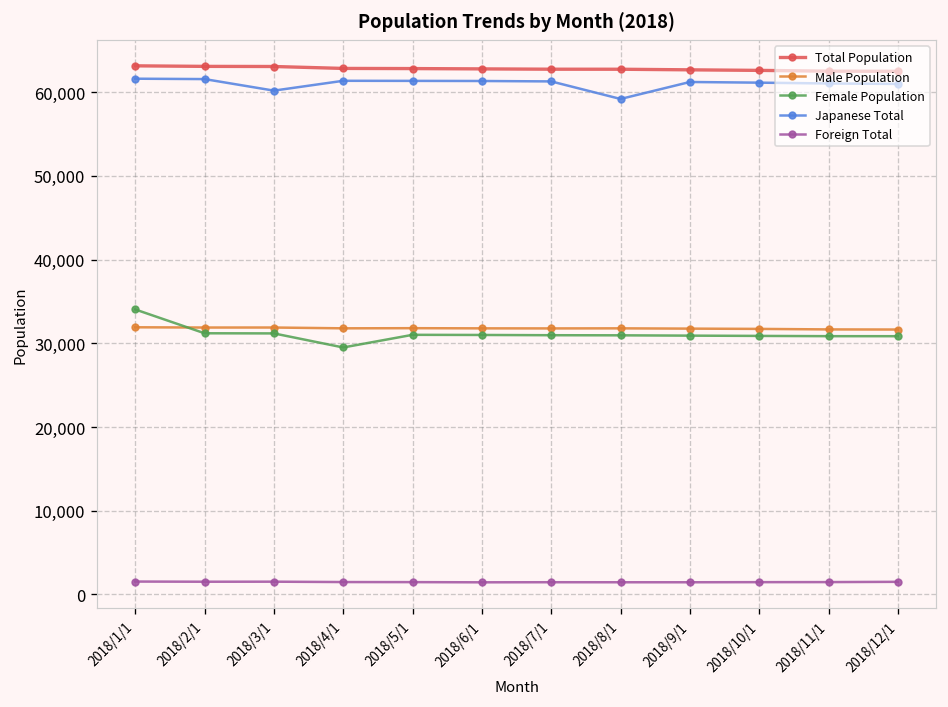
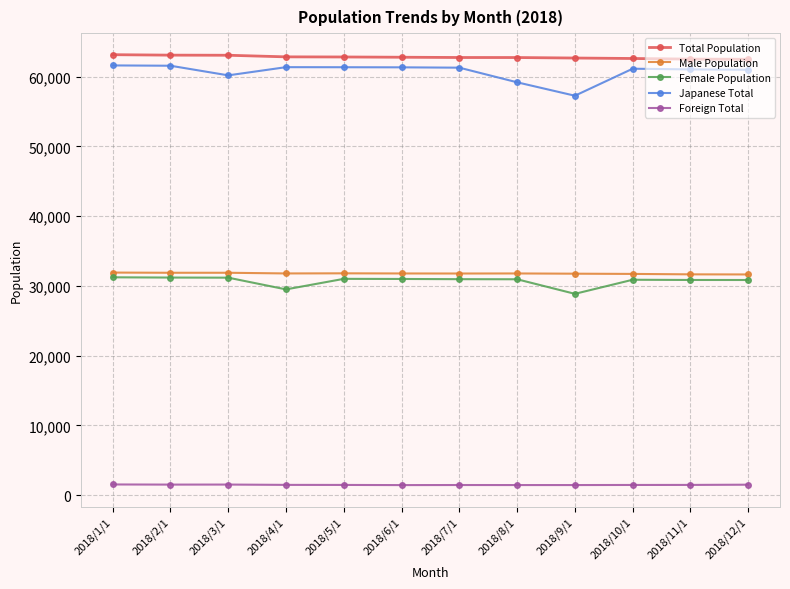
  {
    "Female Population": {
-     "2018/1/1": "34,000",
+     "2018/1/1": "31,000",
      "2018/2/1": "31,000",
      "2018/3/1": "31,000",
      "2018/4/1": "30,000",
      "2018/5/1": "31,000",
      "2018/6/1": "31,000",
      "2018/7/1": "31,000",
      "2018/8/1": "31,000",
-     "2018/9/1": "31,000",
+     "2018/9/1": "29,000",
      "2018/10/1": "31,000",
      "2018/11/1": "31,000",
      "2018/12/1": "31,000"
    },
    "Japanese Total": {
      "2018/1/1": "62,000",
      "2018/2/1": "62,000",
      "2018/3/1": "60,000",
      "2018/4/1": "61,000",
      "2018/5/1": "61,000",
      "2018/6/1": "61,000",
      "2018/7/1": "61,000",
      "2018/8/1": "59,000",
-     "2018/9/1": "61,000",
+     "2018/9/1": "57,000",
      "2018/10/1": "61,000"
    },
    "Foreign Total": {
      "2018/1/1": "2,000",
      "2018/2/1": "2,000",
      "2018/3/1": "2,000",
      "2018/4/1": "1,000",
      "2018/5/1": "1,000",
      "2018/6/1": "1,000",
      "2018/7/1": "1,000",
      "2018/8/1": "1,000",
      "2018/9/1": "1,000",
      "2018/10/1": "1,000",
      "2018/11/1": "1,000",
      "2018/12/1": "2,000"
    }
  }
